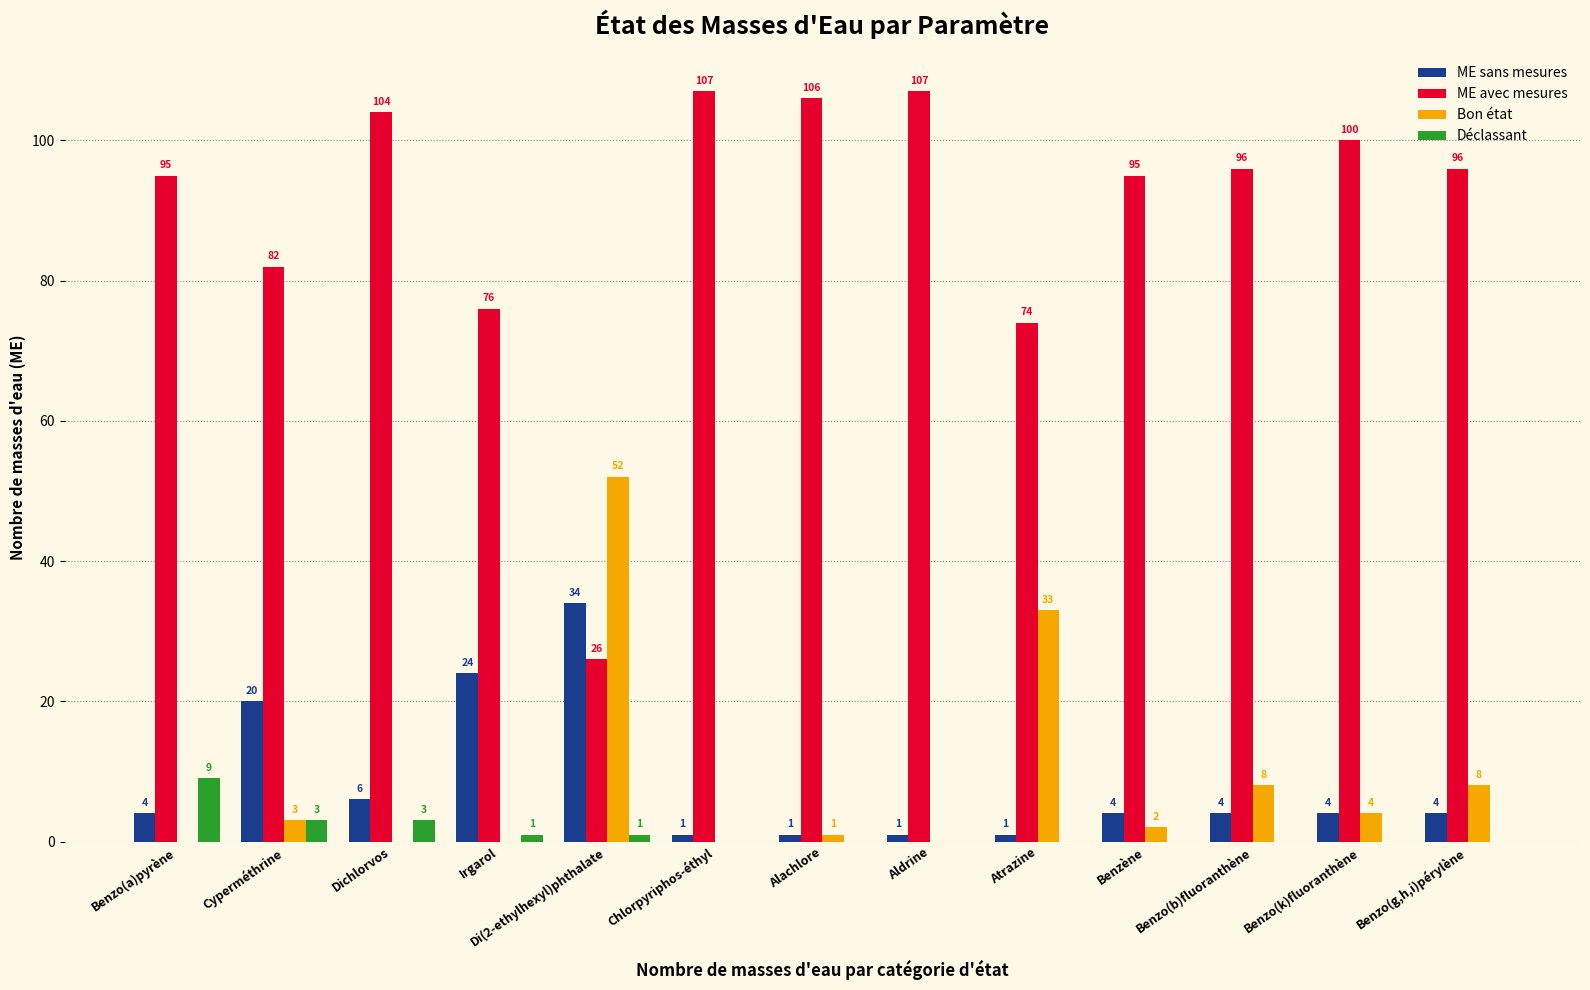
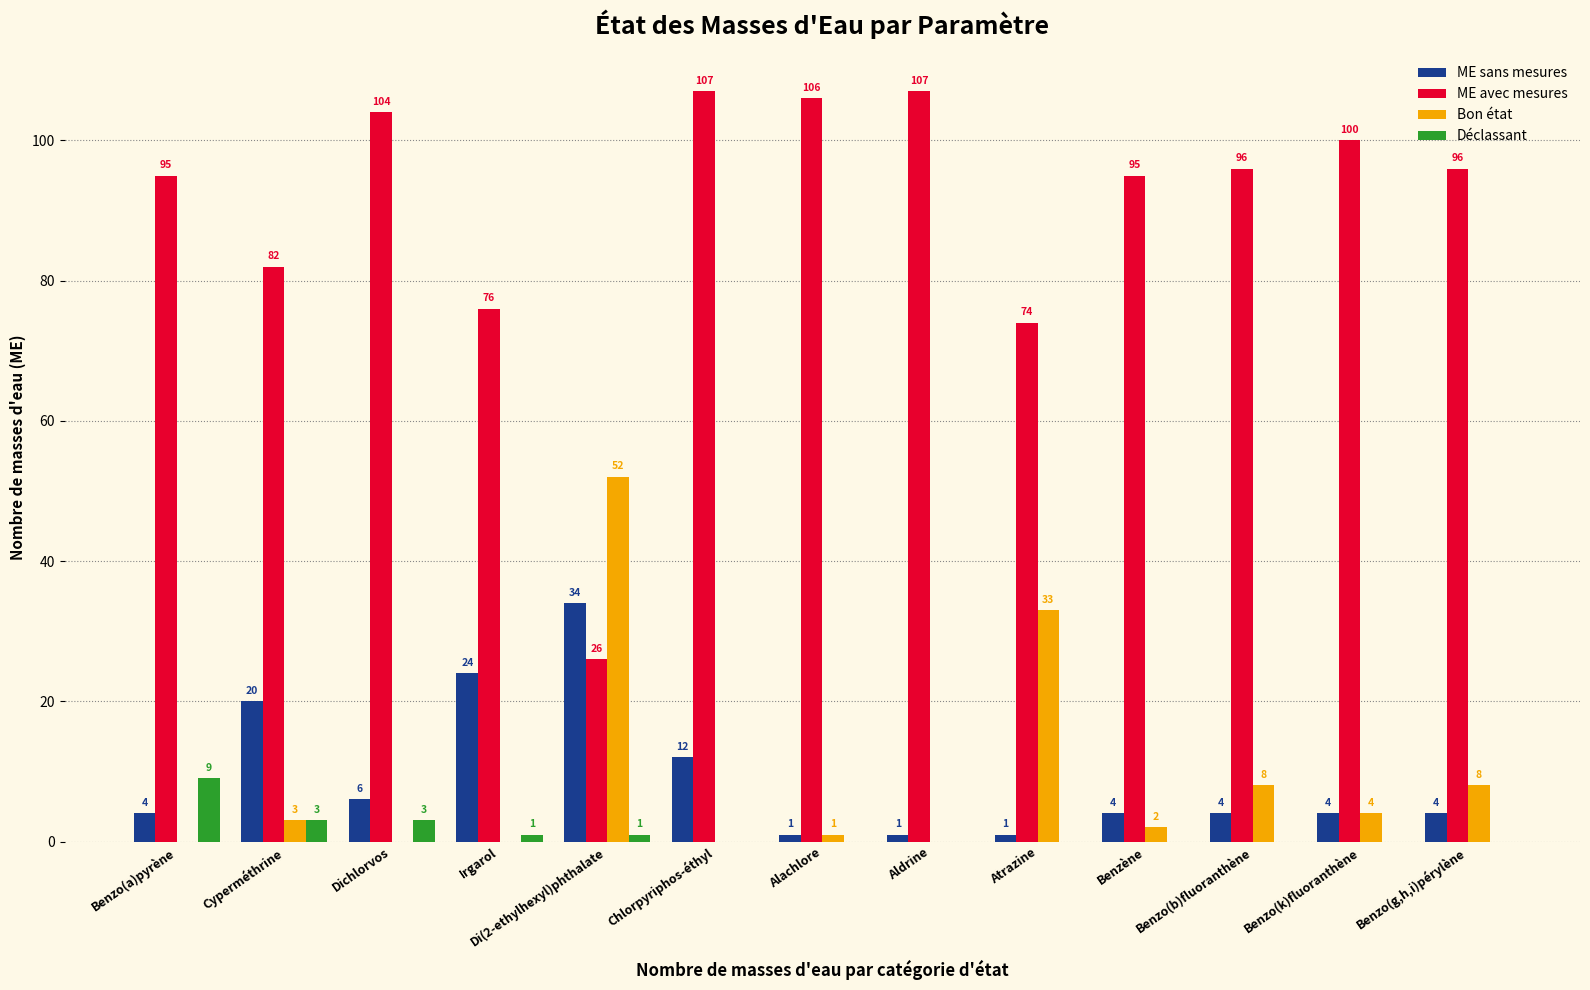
  {
    "ME sans mesures": {
      "Benzo(a)pyrène": 4,
      "Cyperméthrine": 20,
      "Dichlorvos": 6,
      "Irgarol": 24,
      "Di(2-ethylhexyl)phthalate": 34,
-     "Chlorpyriphos-éthyl": 1,
+     "Chlorpyriphos-éthyl": 12,
      "Alachlore": 1,
      "Aldrine": 1,
      "Atrazine": 1,
      "Benzène": 4,
      "Benzo(b)fluoranthène": 4,
      "Benzo(k)fluoranthène": 4,
      "Benzo(g,h,i)pérylène": 4
    },
    "ME avec mesures": {
      "Benzo(a)pyrène": 95,
      "Cyperméthrine": 82,
      "Dichlorvos": 104,
      "Irgarol": 76,
      "Di(2-ethylhexyl)phthalate": 26,
      "Chlorpyriphos-éthyl": 107,
      "Alachlore": 106,
      "Aldrine": 107,
      "Atrazine": 74,
      "Benzène": 95,
      "Benzo(b)fluoranthène": 96,
      "Benzo(k)fluoranthène": 100,
      "Benzo(g,h,i)pérylène": 96
    },
    "Bon état": {
      "Cyperméthrine": 3,
      "Di(2-ethylhexyl)phthalate": 52,
      "Alachlore": 1,
      "Atrazine": 33,
      "Benzène": 2,
      "Benzo(b)fluoranthène": 8,
      "Benzo(k)fluoranthène": 4,
      "Benzo(g,h,i)pérylène": 8
    },
    "Déclassant": {
      "Benzo(a)pyrène": 9,
      "Cyperméthrine": 3,
      "Dichlorvos": 3,
      "Irgarol": 1,
      "Di(2-ethylhexyl)phthalate": 1
    }
  }
